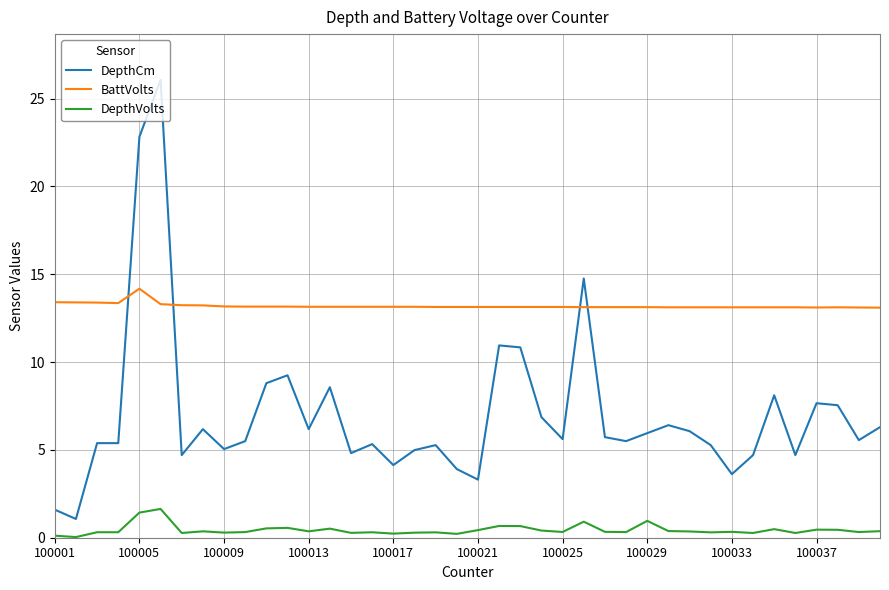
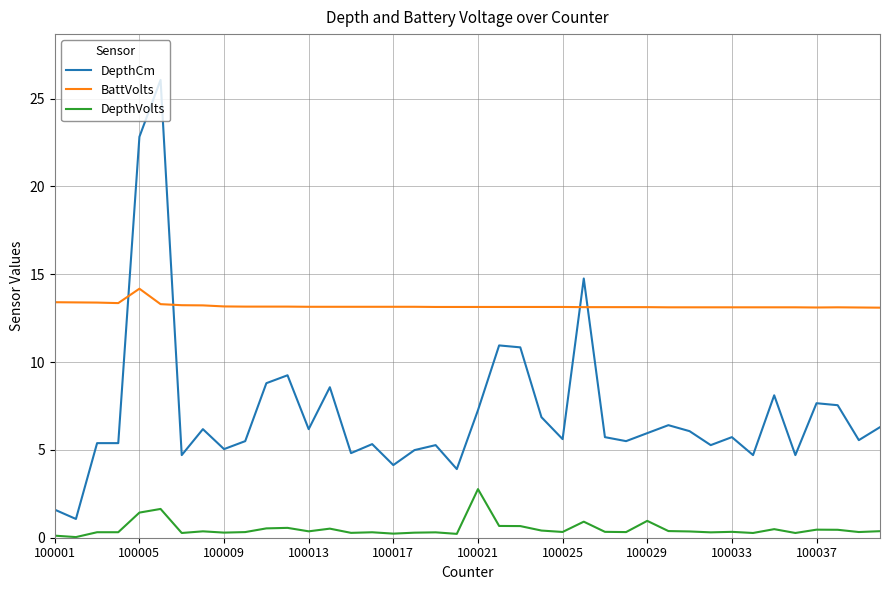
  {
    "DepthCm": {
      "100001": 1.6,
      "100005": 22.8,
      "100009": 5.0,
      "100013": 6.2,
      "100017": 4.1,
-     "100021": 3.3,
+     "100021": 7.3,
      "100025": 5.6,
      "100029": 6.0,
-     "100033": 3.6,
+     "100033": 5.7,
      "100037": 7.7
    },
    "BattVolts": {
      "100001": 13.4,
      "100005": 14.2,
      "100009": 13.2,
      "100013": 13.2,
      "100017": 13.2,
      "100021": 13.1,
      "100025": 13.1,
      "100029": 13.1,
      "100033": 13.1,
      "100037": 13.1
    },
    "DepthVolts": {
      "100001": 0.1,
      "100005": 1.4,
      "100009": 0.3,
      "100013": 0.4,
      "100017": 0.2,
-     "100021": 0.4,
+     "100021": 2.8,
      "100025": 0.3,
      "100029": 1.0,
      "100033": 0.3,
      "100037": 0.5
    }
  }
